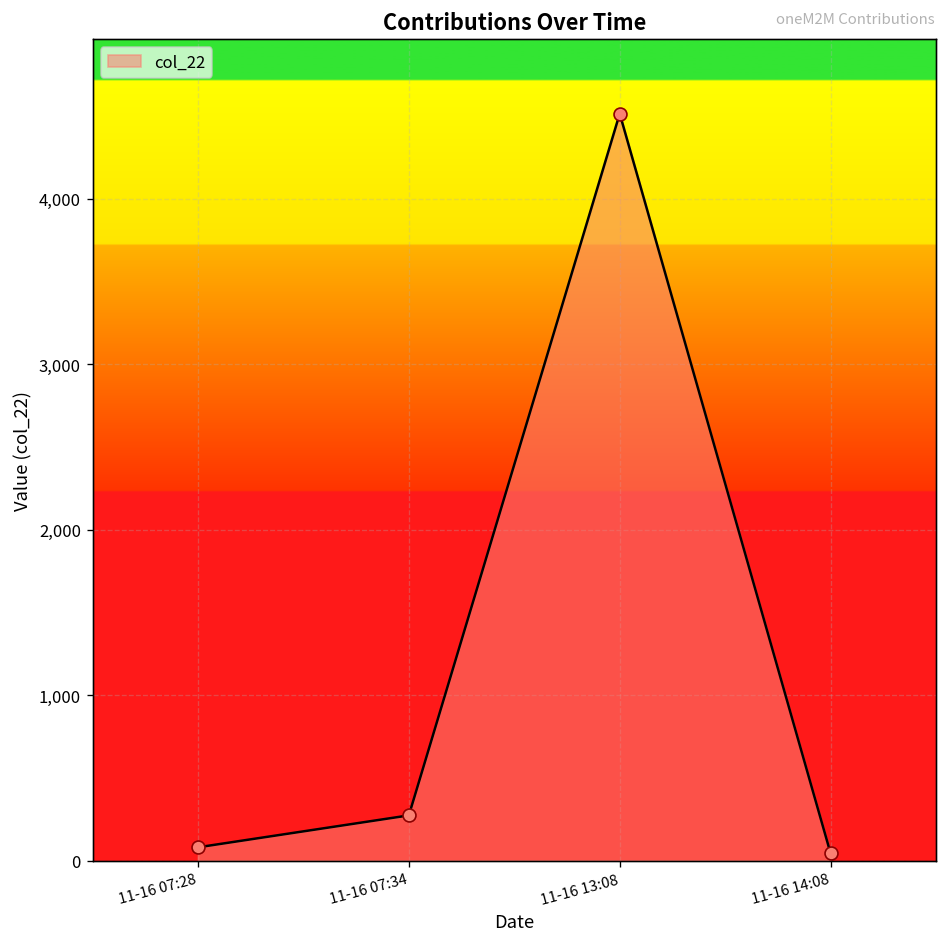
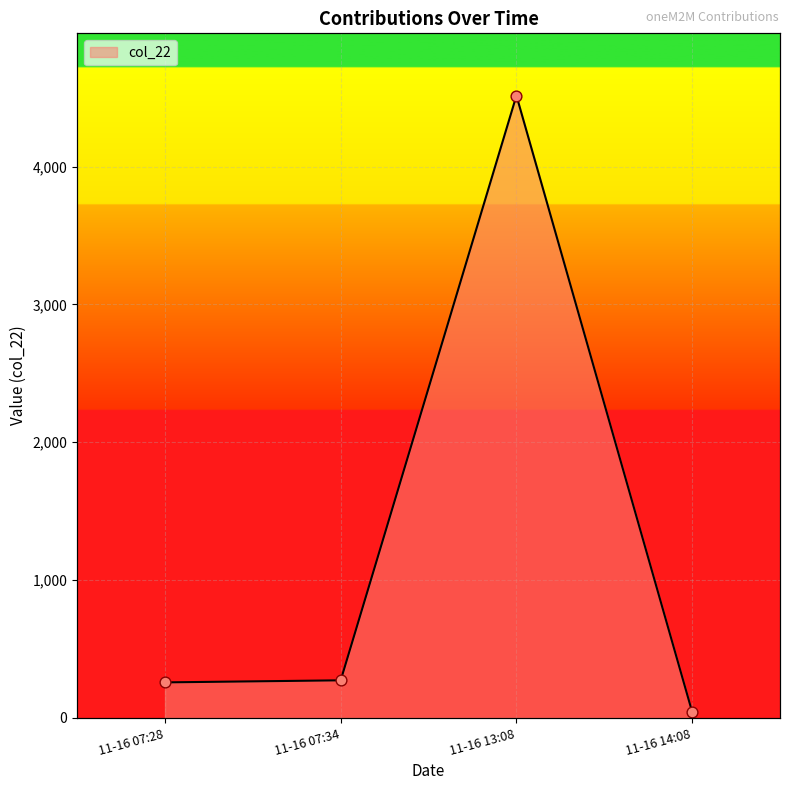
  {
-   "11-16 07:28": "80",
+   "11-16 07:28": "260",
    "11-16 07:34": "270",
    "11-16 13:08": "4,520",
    "11-16 14:08": "40"
  }
